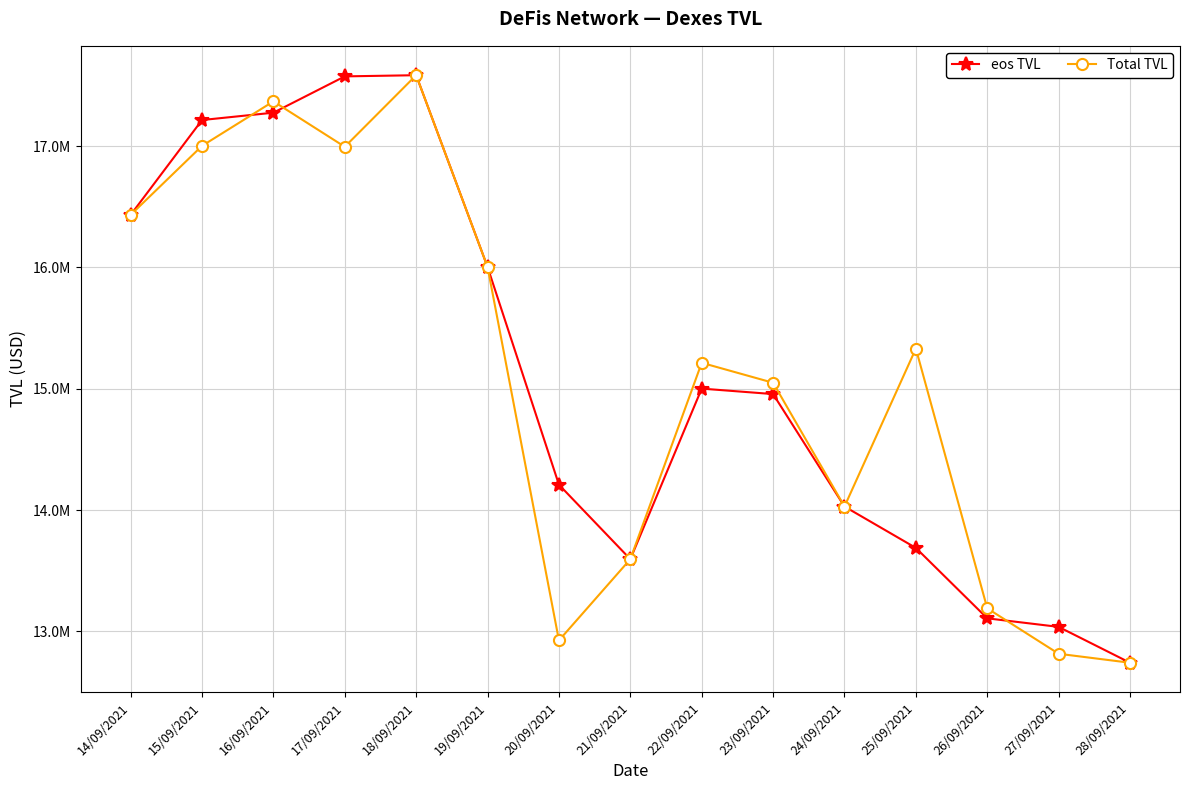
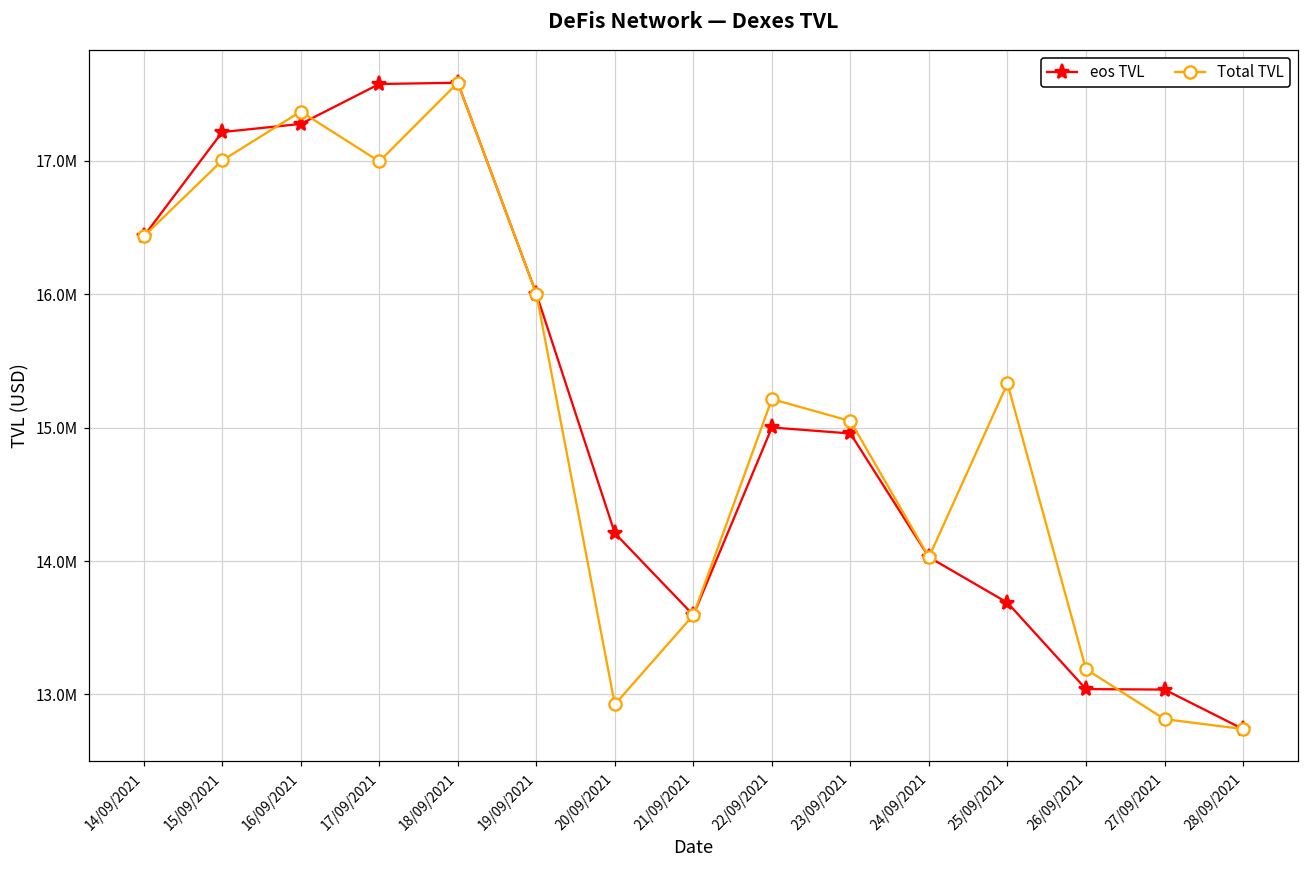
  {
    "eos TVL": {
      "15/09/2021": 17210000,
      "16/09/2021": 17280000,
      "17/09/2021": 17570000,
      "20/09/2021": 14210000,
      "22/09/2021": 15000000,
      "23/09/2021": 14960000,
      "25/09/2021": 13690000,
-     "26/09/2021": 13110000,
+     "26/09/2021": 13040000,
      "27/09/2021": 13040000
    },
    "Total TVL": {
      "15/09/2021": 17000000,
      "16/09/2021": 17370000,
      "17/09/2021": 16990000,
      "20/09/2021": 12930000,
      "22/09/2021": 15210000,
      "23/09/2021": 15050000,
      "25/09/2021": 15330000,
      "26/09/2021": 13190000,
      "27/09/2021": 12820000
    }
  }
